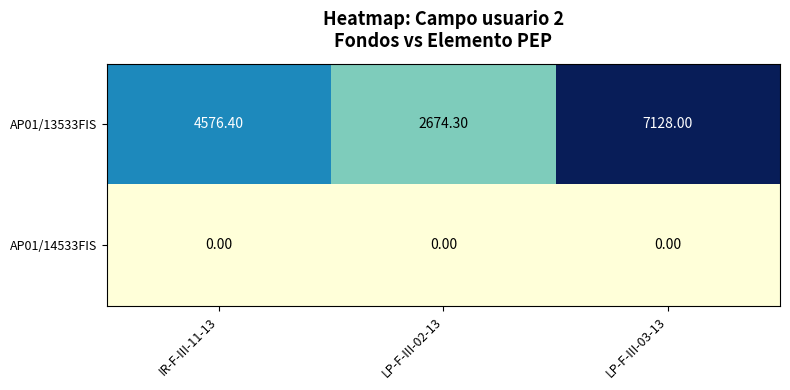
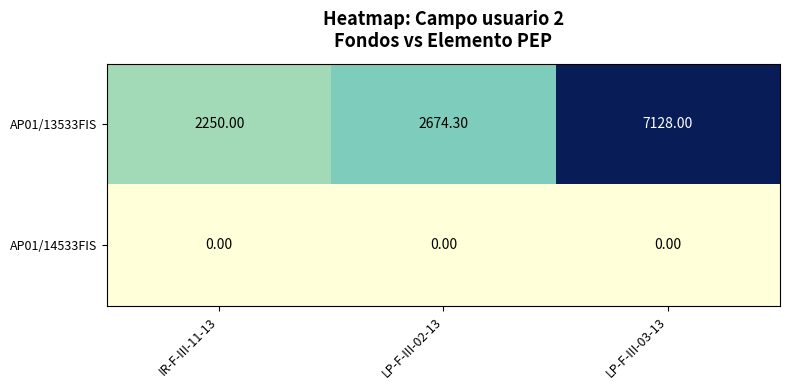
  {
    "AP01/13533FIS": {
-     "IR-F-III-11-13": 4576.40,
+     "IR-F-III-11-13": 2250.00,
      "LP-F-III-02-13": 2674.30,
      "LP-F-III-03-13": 7128.00
    },
    "AP01/14533FIS": {
      "IR-F-III-11-13": 0.00,
      "LP-F-III-02-13": 0.00,
      "LP-F-III-03-13": 0.00
    }
  }
